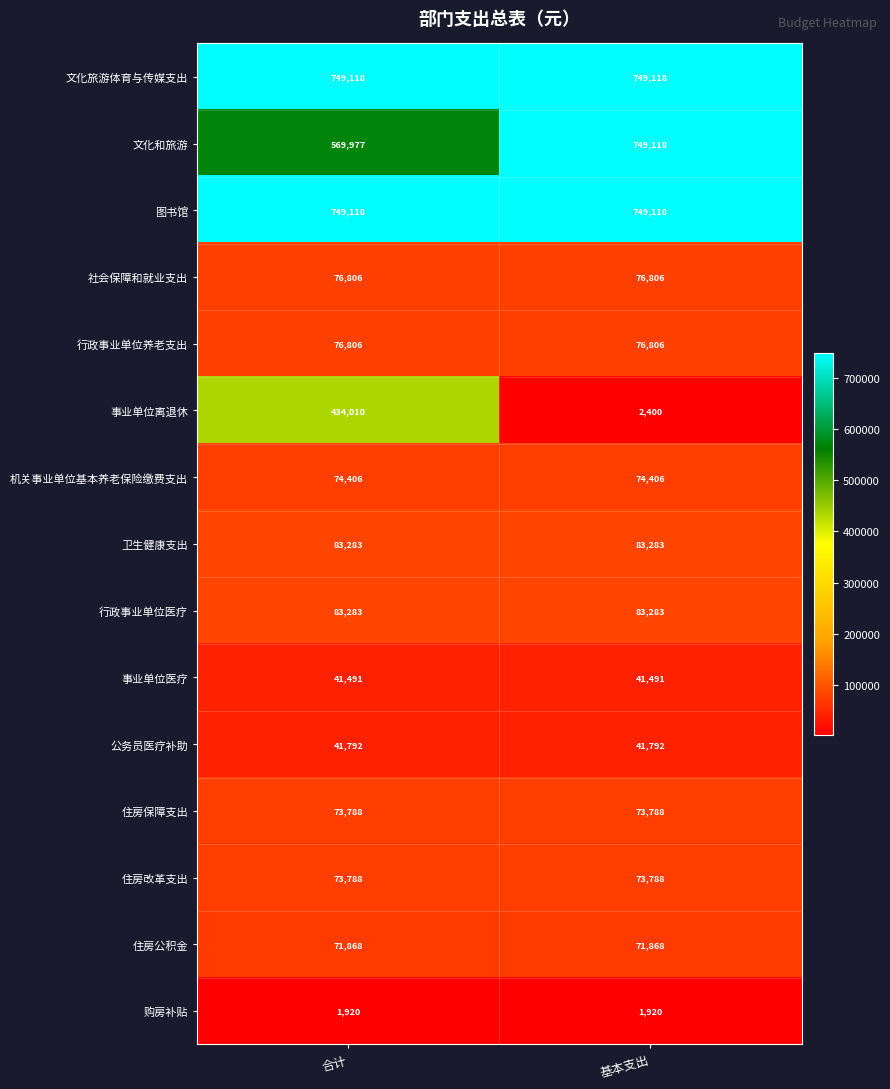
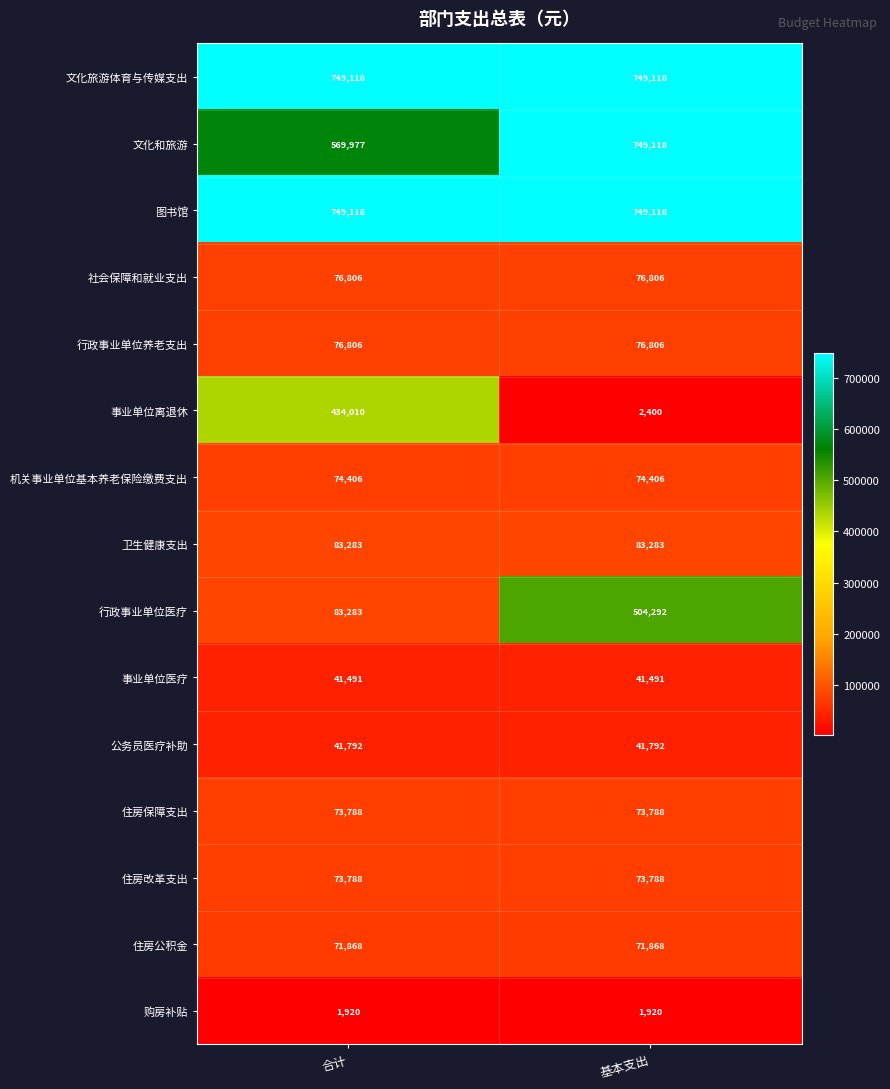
  {
    "文化旅游体育与传媒支出": {
      "合计": "749,118",
      "基本支出": "749,118"
    },
    "文化和旅游": {
      "合计": "569,977",
      "基本支出": "749,118"
    },
    "图书馆": {
      "合计": "749,118",
      "基本支出": "749,118"
    },
    "社会保障和就业支出": {
      "合计": "76,806",
      "基本支出": "76,806"
    },
    "行政事业单位养老支出": {
      "合计": "76,806",
      "基本支出": "76,806"
    },
    "事业单位离退休": {
      "合计": "434,010",
      "基本支出": "2,400"
    },
    "机关事业单位基本养老保险缴费支出": {
      "合计": "74,406",
      "基本支出": "74,406"
    },
    "卫生健康支出": {
      "合计": "83,283",
      "基本支出": "83,283"
    },
    "行政事业单位医疗": {
      "合计": "83,283",
-     "基本支出": "83,283"
+     "基本支出": "504,292"
    },
    "事业单位医疗": {
      "合计": "41,491",
      "基本支出": "41,491"
    },
    "公务员医疗补助": {
      "合计": "41,792",
      "基本支出": "41,792"
    },
    "住房保障支出": {
      "合计": "73,788",
      "基本支出": "73,788"
    },
    "住房改革支出": {
      "合计": "73,788",
      "基本支出": "73,788"
    },
    "住房公积金": {
      "合计": "71,868",
      "基本支出": "71,868"
    },
    "购房补贴": {
      "合计": "1,920",
      "基本支出": "1,920"
    }
  }
